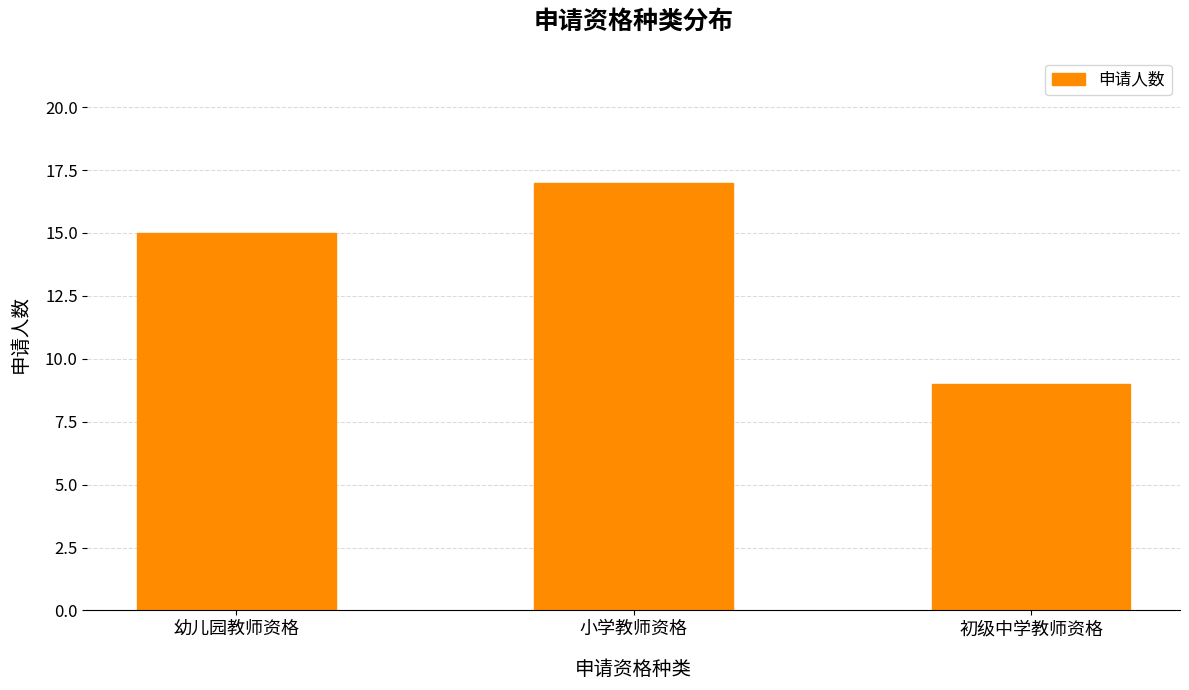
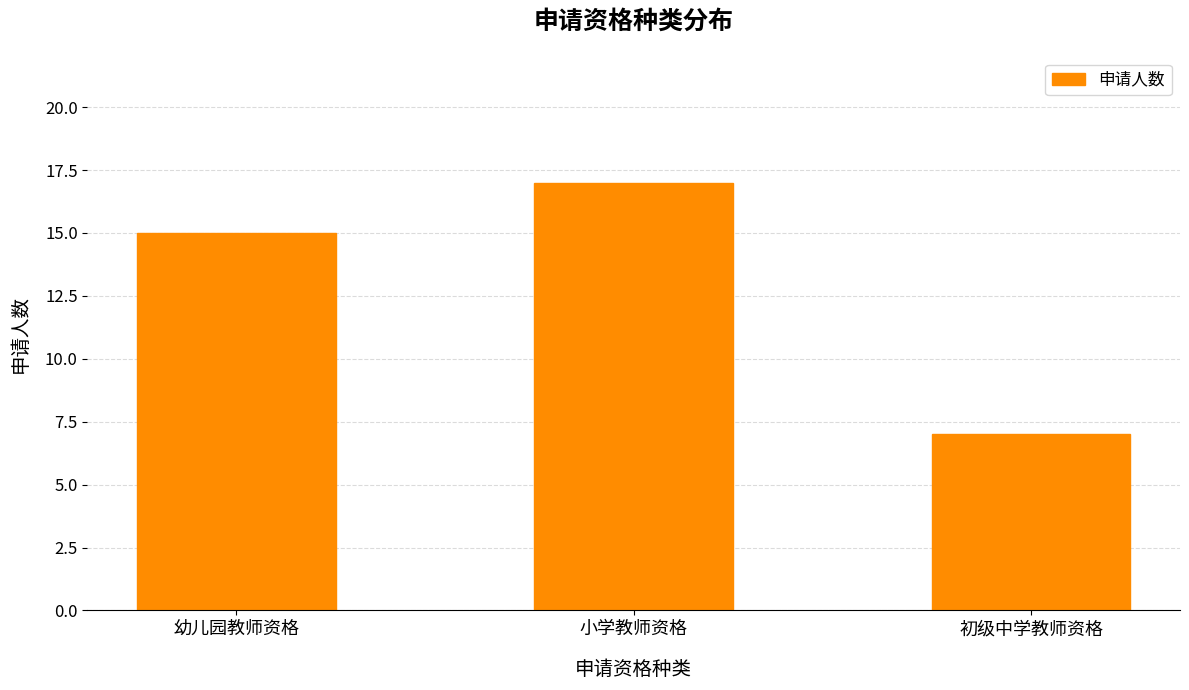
  {
    "幼儿园教师资格": 15,
    "小学教师资格": 17,
-   "初级中学教师资格": 9
+   "初级中学教师资格": 7
  }
